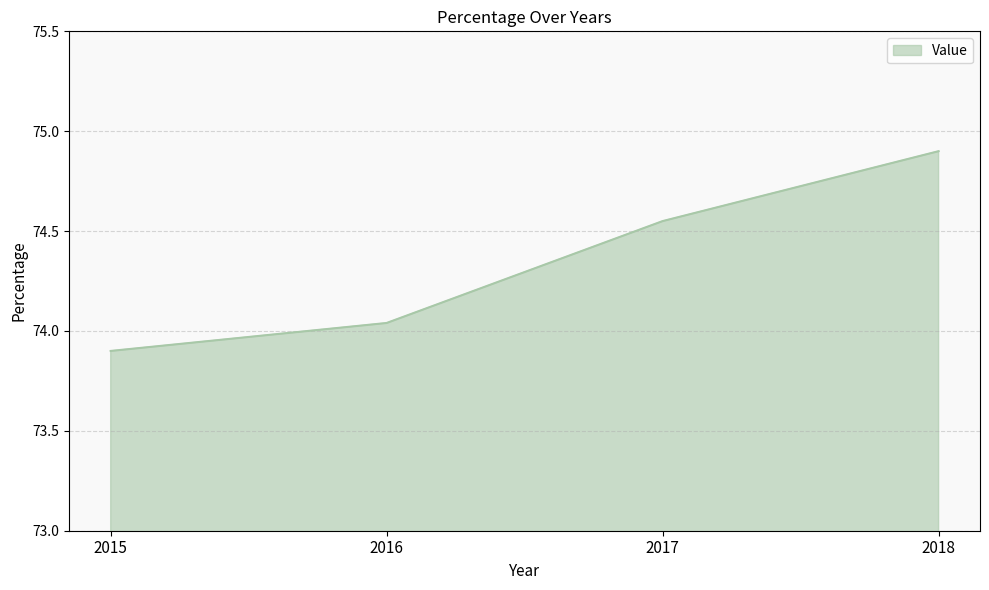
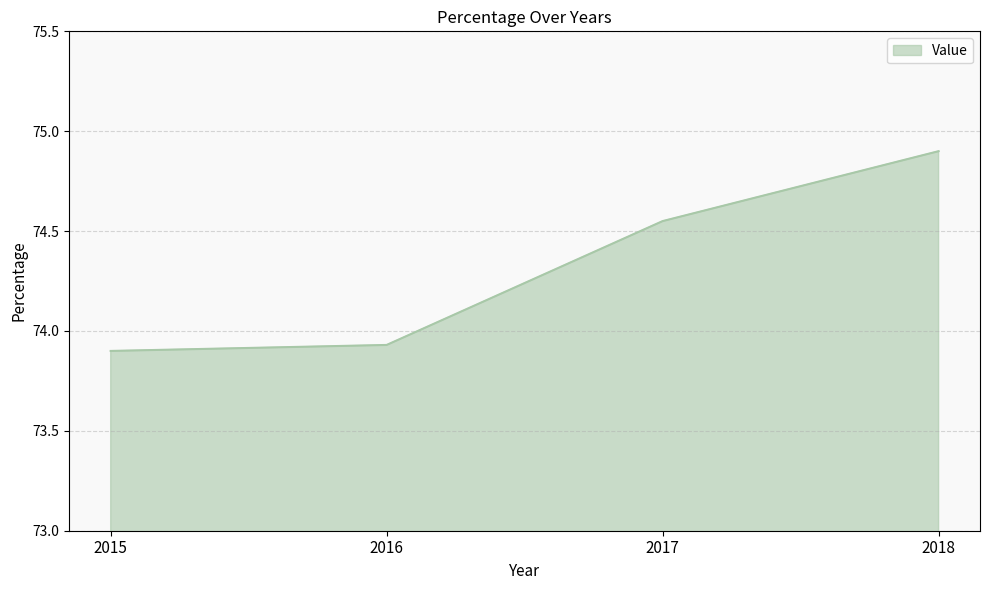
  {
    "2015": 73.90,
-   "2016": 74.04,
+   "2016": 73.93,
    "2017": 74.55,
    "2018": 74.90
  }
